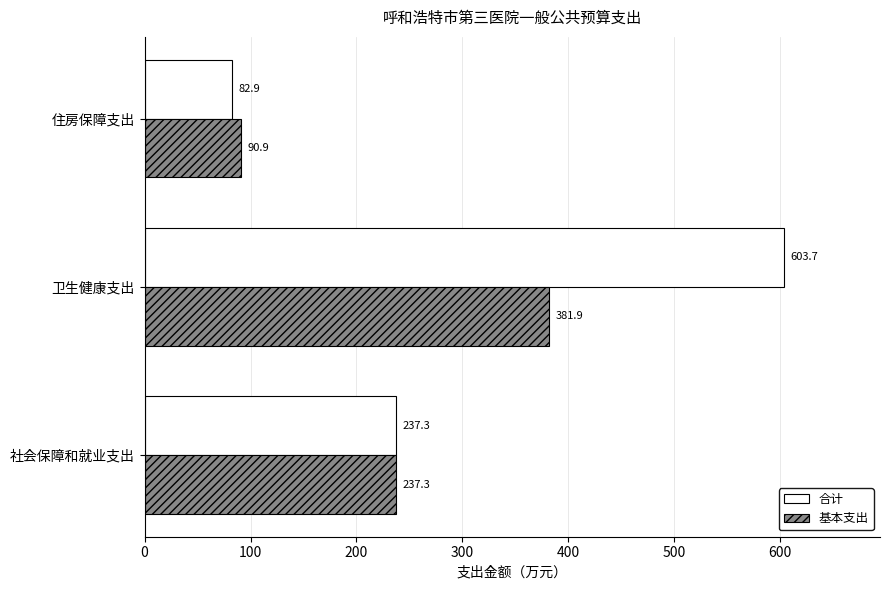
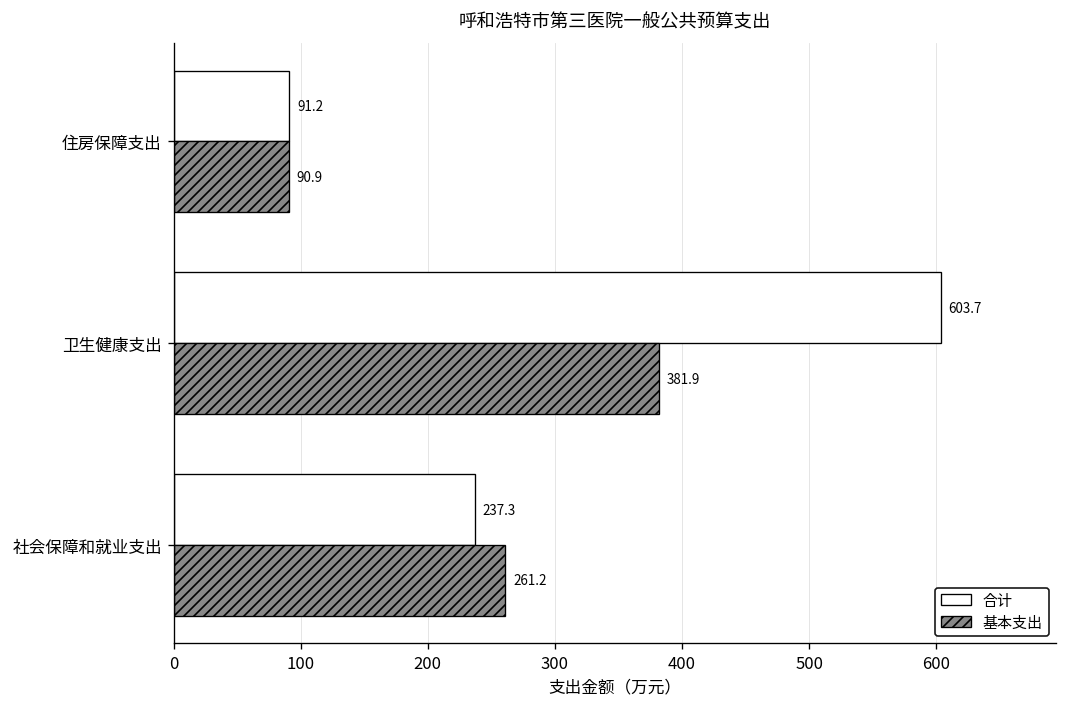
  {
    "合计": {
-     "住房保障支出": 82.9,
+     "住房保障支出": 91.2,
      "卫生健康支出": 603.7,
      "社会保障和就业支出": 237.3
    },
    "基本支出": {
      "住房保障支出": 90.9,
      "卫生健康支出": 381.9,
-     "社会保障和就业支出": 237.3
+     "社会保障和就业支出": 261.2
    }
  }
